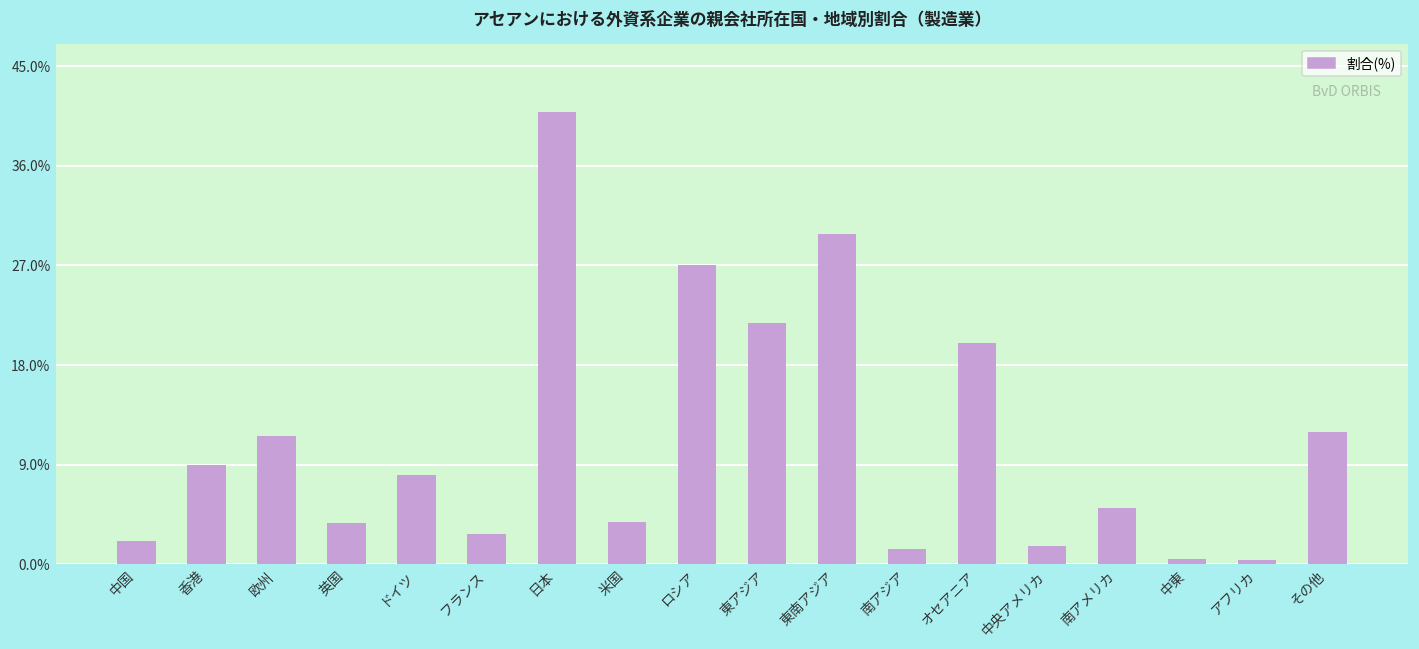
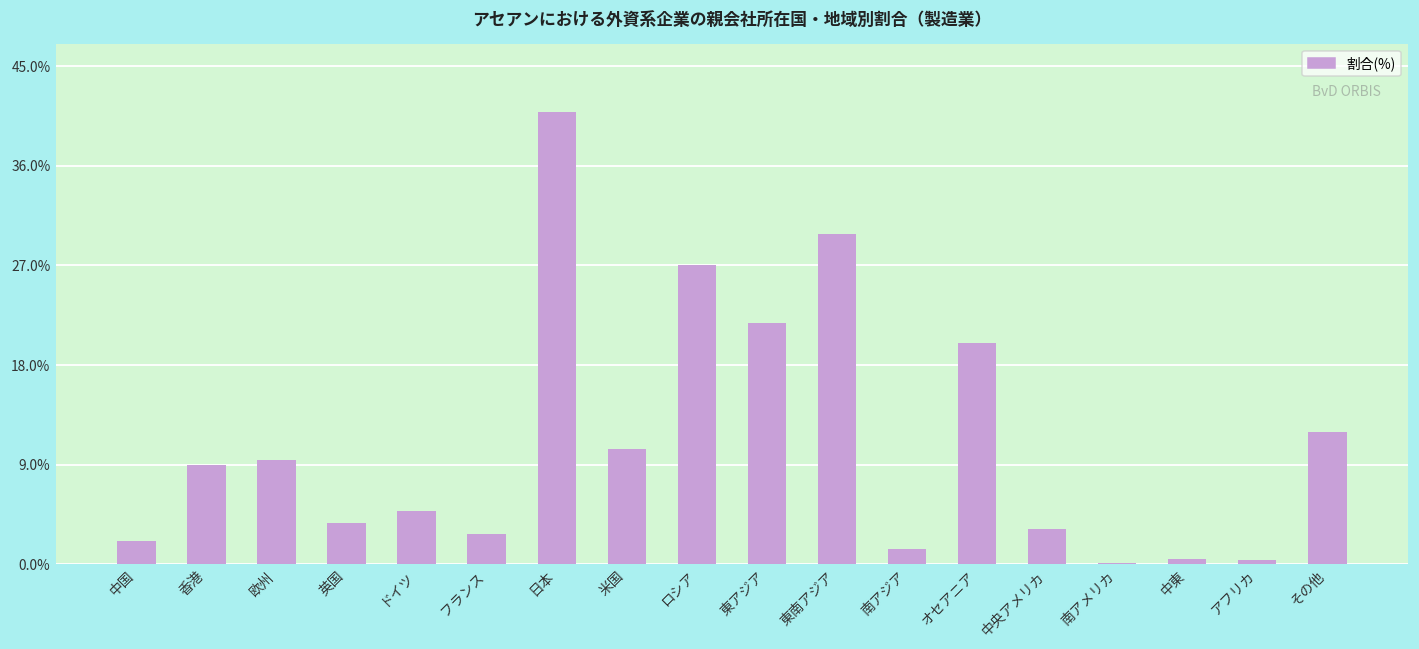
  {
    "中国": "2.1%",
    "香港": "9.0%",
-   "欧州": "11.6%",
+   "欧州": "9.4%",
    "英国": "3.7%",
-   "ドイツ": "8.0%",
+   "ドイツ": "4.8%",
    "フランス": "2.7%",
    "日本": "40.9%",
-   "米国": "3.8%",
+   "米国": "10.4%",
    "ロシア": "27.0%",
    "東アジア": "21.7%",
    "東南アジア": "29.8%",
    "南アジア": "1.4%",
    "オセアニア": "20.0%",
-   "中央アメリカ": "1.7%",
-   "南アメリカ": "5.1%",
+   "中央アメリカ": "3.2%",
+   "南アメリカ": "0.1%",
    "中東": "0.4%",
    "アフリカ": "0.4%",
    "その他": "11.9%"
  }
